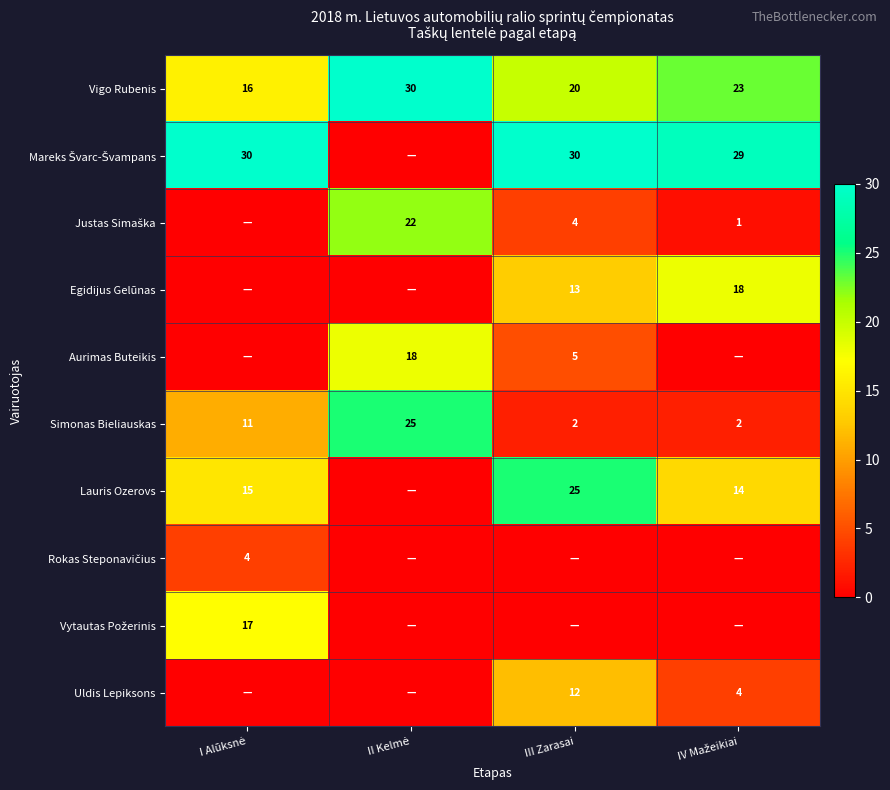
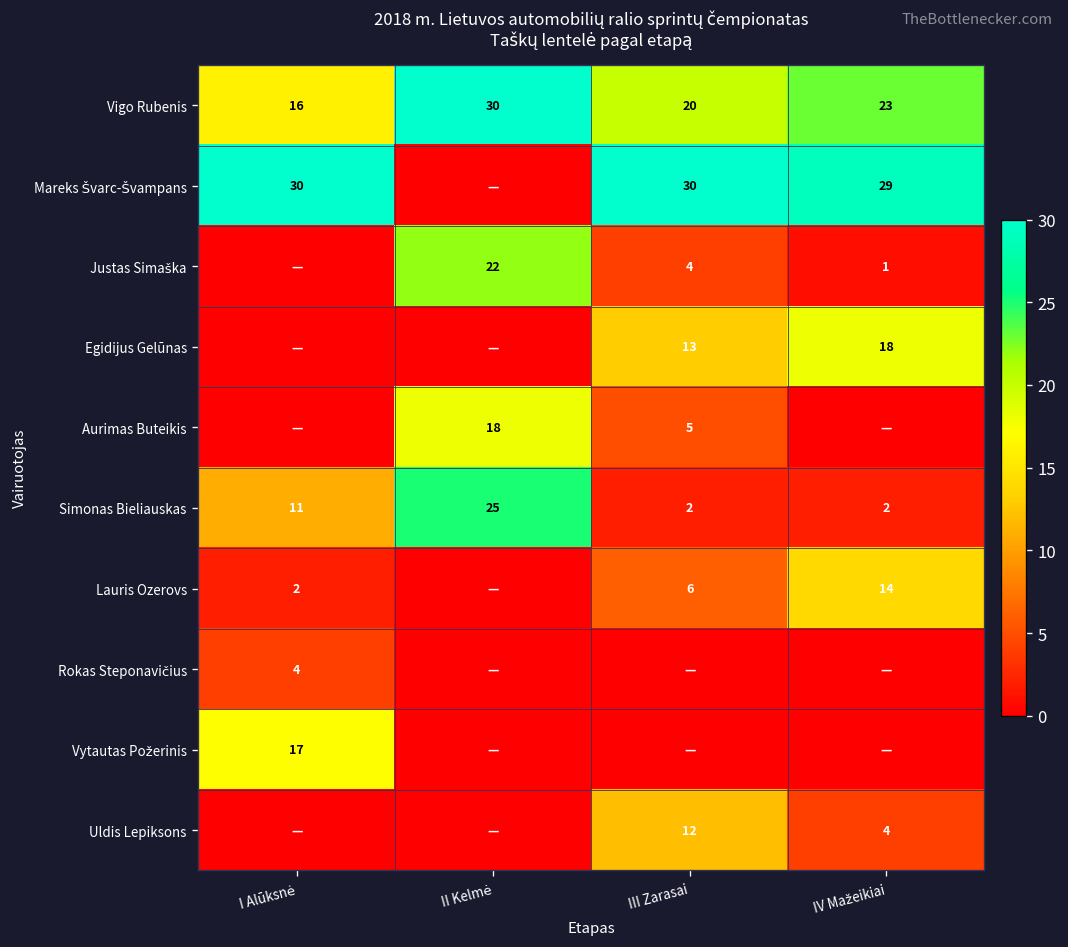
  {
    "Vigo Rubenis": {
      "I Alūksnė": 16,
      "II Kelmė": 30,
      "III Zarasai": 20,
      "IV Mažeikiai": 23
    },
    "Mareks Švarc-Švampans": {
      "I Alūksnė": 30,
      "III Zarasai": 30,
      "IV Mažeikiai": 29
    },
    "Justas Simaška": {
      "II Kelmė": 22,
      "III Zarasai": 4,
      "IV Mažeikiai": 1
    },
    "Egidijus Gelūnas": {
      "III Zarasai": 13,
      "IV Mažeikiai": 18
    },
    "Aurimas Buteikis": {
      "II Kelmė": 18,
      "III Zarasai": 5
    },
    "Simonas Bieliauskas": {
      "I Alūksnė": 11,
      "II Kelmė": 25,
      "III Zarasai": 2,
      "IV Mažeikiai": 2
    },
    "Lauris Ozerovs": {
-     "I Alūksnė": 15,
-     "III Zarasai": 25,
+     "I Alūksnė": 2,
+     "III Zarasai": 6,
      "IV Mažeikiai": 14
    },
    "Rokas Steponavičius": {
      "I Alūksnė": 4
    },
    "Vytautas Požerinis": {
      "I Alūksnė": 17
    },
    "Uldis Lepiksons": {
      "III Zarasai": 12,
      "IV Mažeikiai": 4
    }
  }
